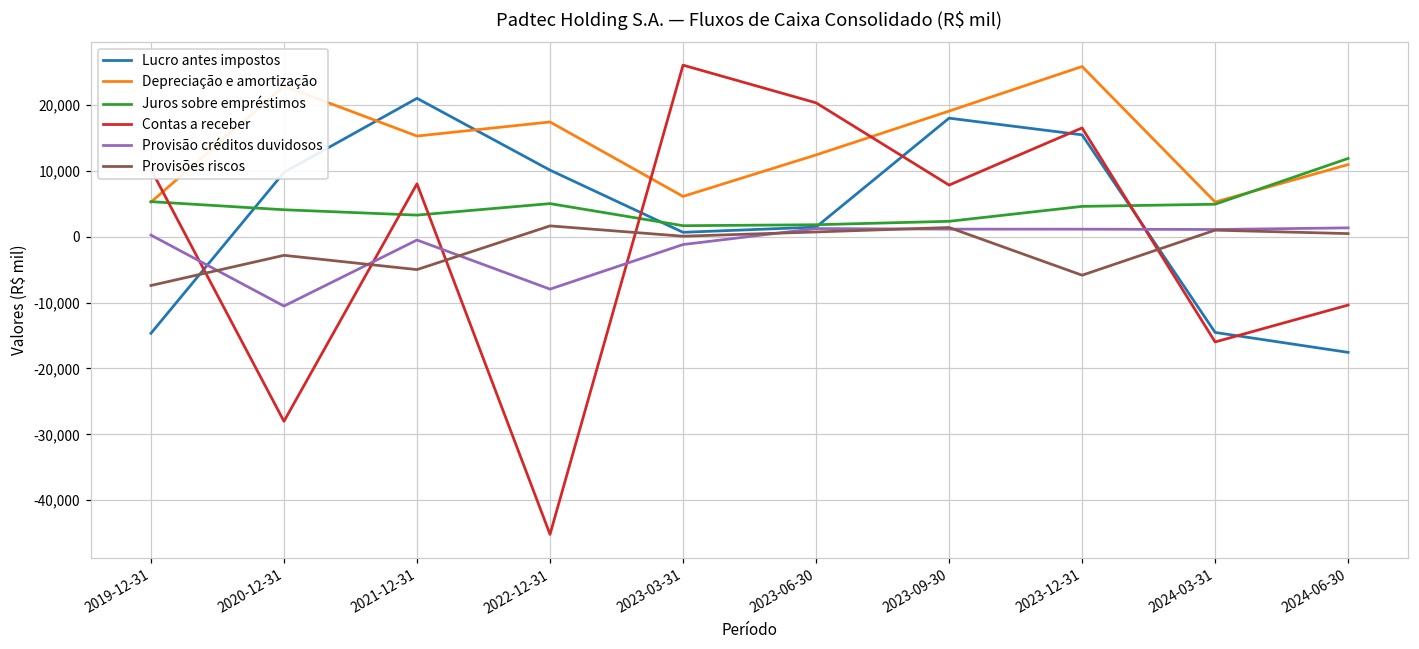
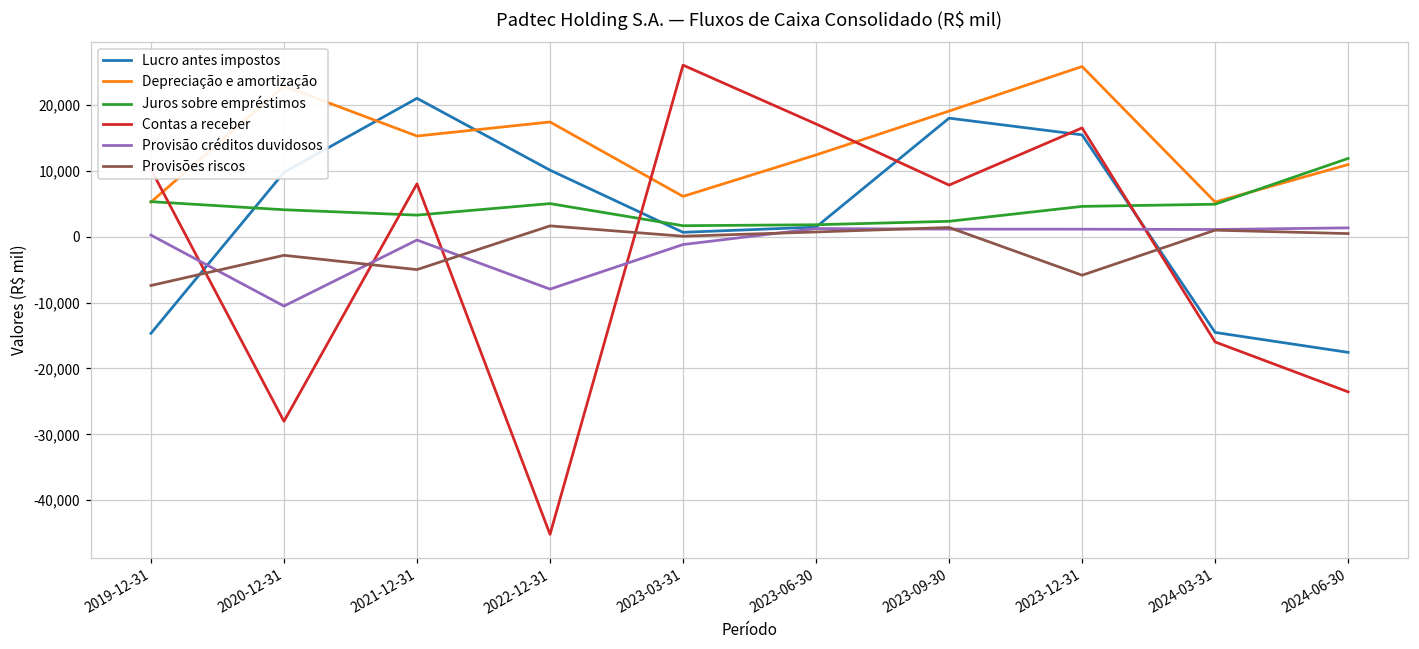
  {
    "Lucro antes impostos": {
      "2019-12-31": "-15,000",
      "2021-12-31": "21,000",
      "2022-12-31": "10,000",
      "2023-03-31": "1,000",
      "2023-09-30": "18,000",
      "2023-12-31": "15,000",
      "2024-03-31": "-15,000",
      "2024-06-30": "-18,000"
    },
    "Depreciação e amortização": {
      "2021-12-31": "15,000",
      "2022-12-31": "17,000",
      "2023-03-31": "6,000",
      "2023-06-30": "12,000",
      "2023-09-30": "19,000",
      "2023-12-31": "26,000",
      "2024-06-30": "11,000"
    },
    "Juros sobre empréstimos": {
      "2020-12-31": "4,000",
      "2021-12-31": "3,000",
      "2022-12-31": "5,000",
      "2023-03-31": "2,000",
      "2023-09-30": "2,000",
      "2023-12-31": "5,000",
      "2024-06-30": "12,000"
    },
    "Contas a receber": {
      "2020-12-31": "-28,000",
      "2021-12-31": "8,000",
      "2022-12-31": "-45,000",
      "2023-03-31": "26,000",
-     "2023-06-30": "20,000",
+     "2023-06-30": "17,000",
      "2023-09-30": "8,000",
      "2023-12-31": "17,000",
      "2024-03-31": "-16,000",
-     "2024-06-30": "-10,000"
+     "2024-06-30": "-24,000"
    },
    "Provisão créditos duvidosos": {
      "2019-12-31": "0",
      "2020-12-31": "-11,000",
      "2021-12-31": "0",
      "2022-12-31": "-8,000",
      "2023-03-31": "-1,000",
      "2023-12-31": "1,000",
      "2024-06-30": "1,000"
    },
    "Provisões riscos": {
      "2019-12-31": "-7,000",
      "2020-12-31": "-3,000",
      "2021-12-31": "-5,000",
      "2022-12-31": "2,000",
      "2023-03-31": "0",
      "2023-06-30": "1,000",
      "2023-12-31": "-6,000",
      "2024-06-30": "0"
    }
  }
